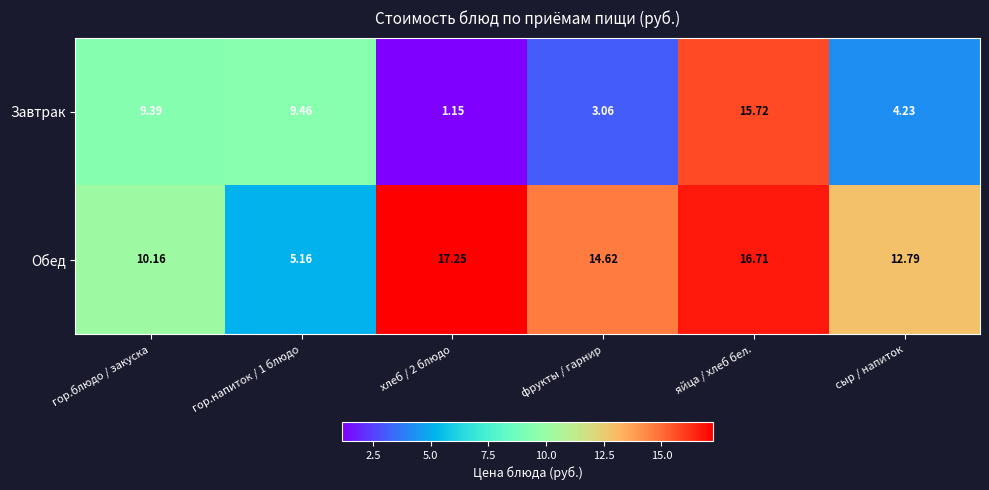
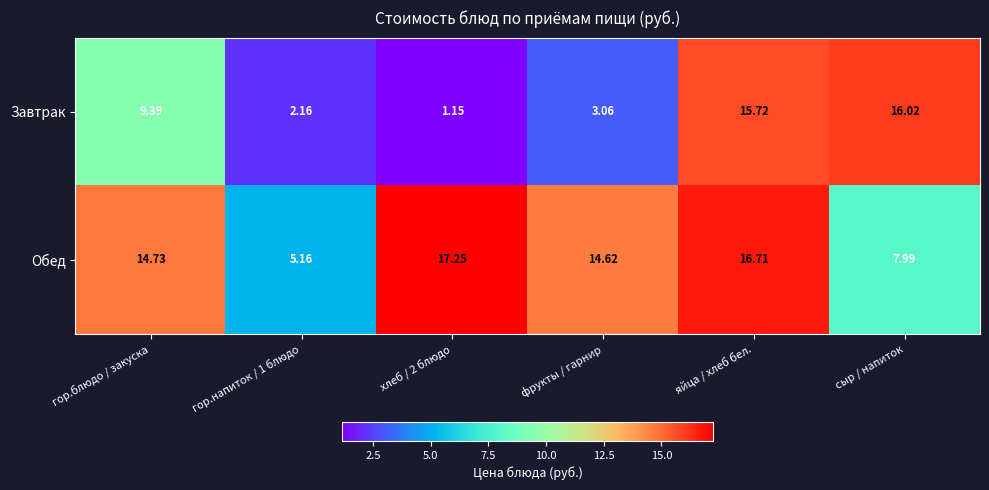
  {
    "Завтрак": {
      "гор.блюдо / закуска": 9.39,
-     "гор.напиток / 1 блюдо": 9.46,
+     "гор.напиток / 1 блюдо": 2.16,
      "хлеб / 2 блюдо": 1.15,
      "фрукты / гарнир": 3.06,
      "яйца / хлеб бел.": 15.72,
-     "сыр / напиток": 4.23
+     "сыр / напиток": 16.02
    },
    "Обед": {
-     "гор.блюдо / закуска": 10.16,
+     "гор.блюдо / закуска": 14.73,
      "гор.напиток / 1 блюдо": 5.16,
      "хлеб / 2 блюдо": 17.25,
      "фрукты / гарнир": 14.62,
      "яйца / хлеб бел.": 16.71,
-     "сыр / напиток": 12.79
+     "сыр / напиток": 7.99
    }
  }
